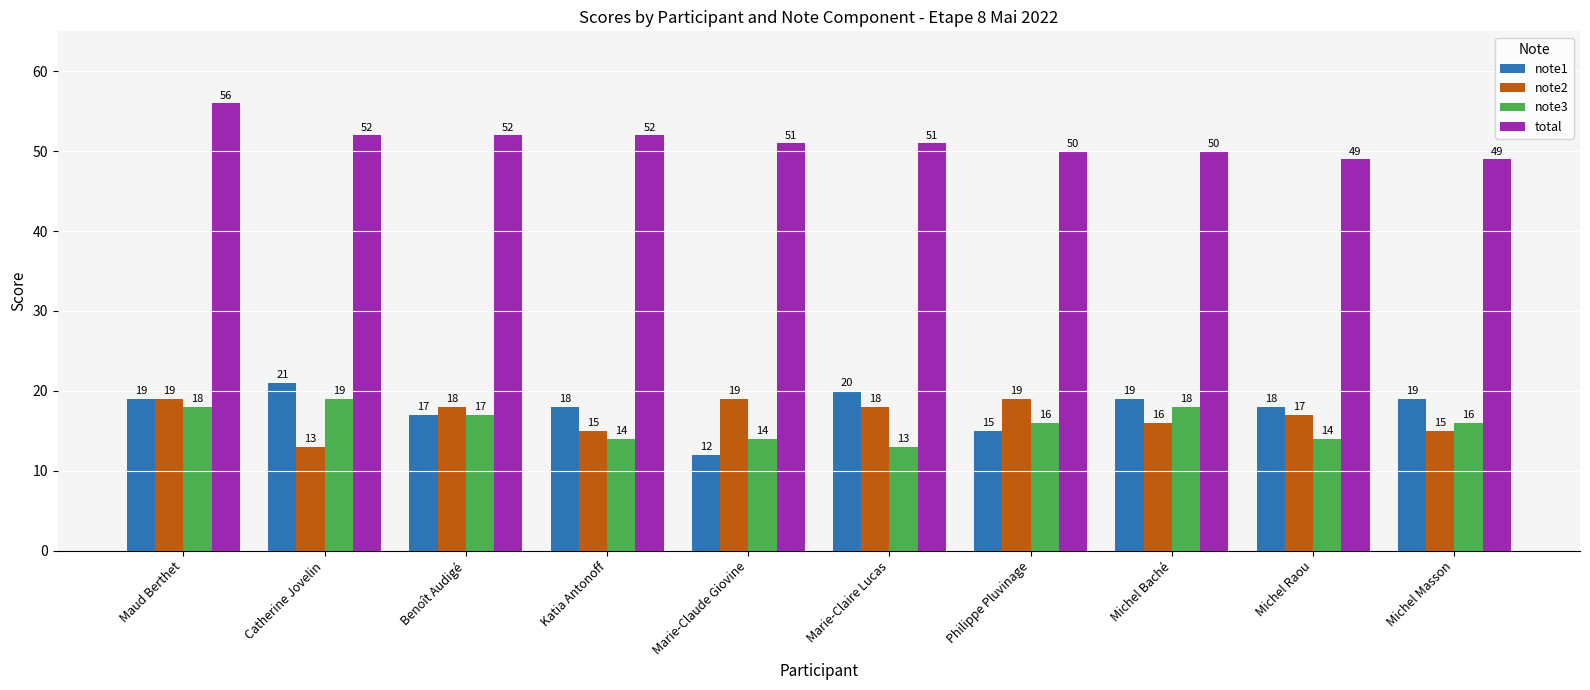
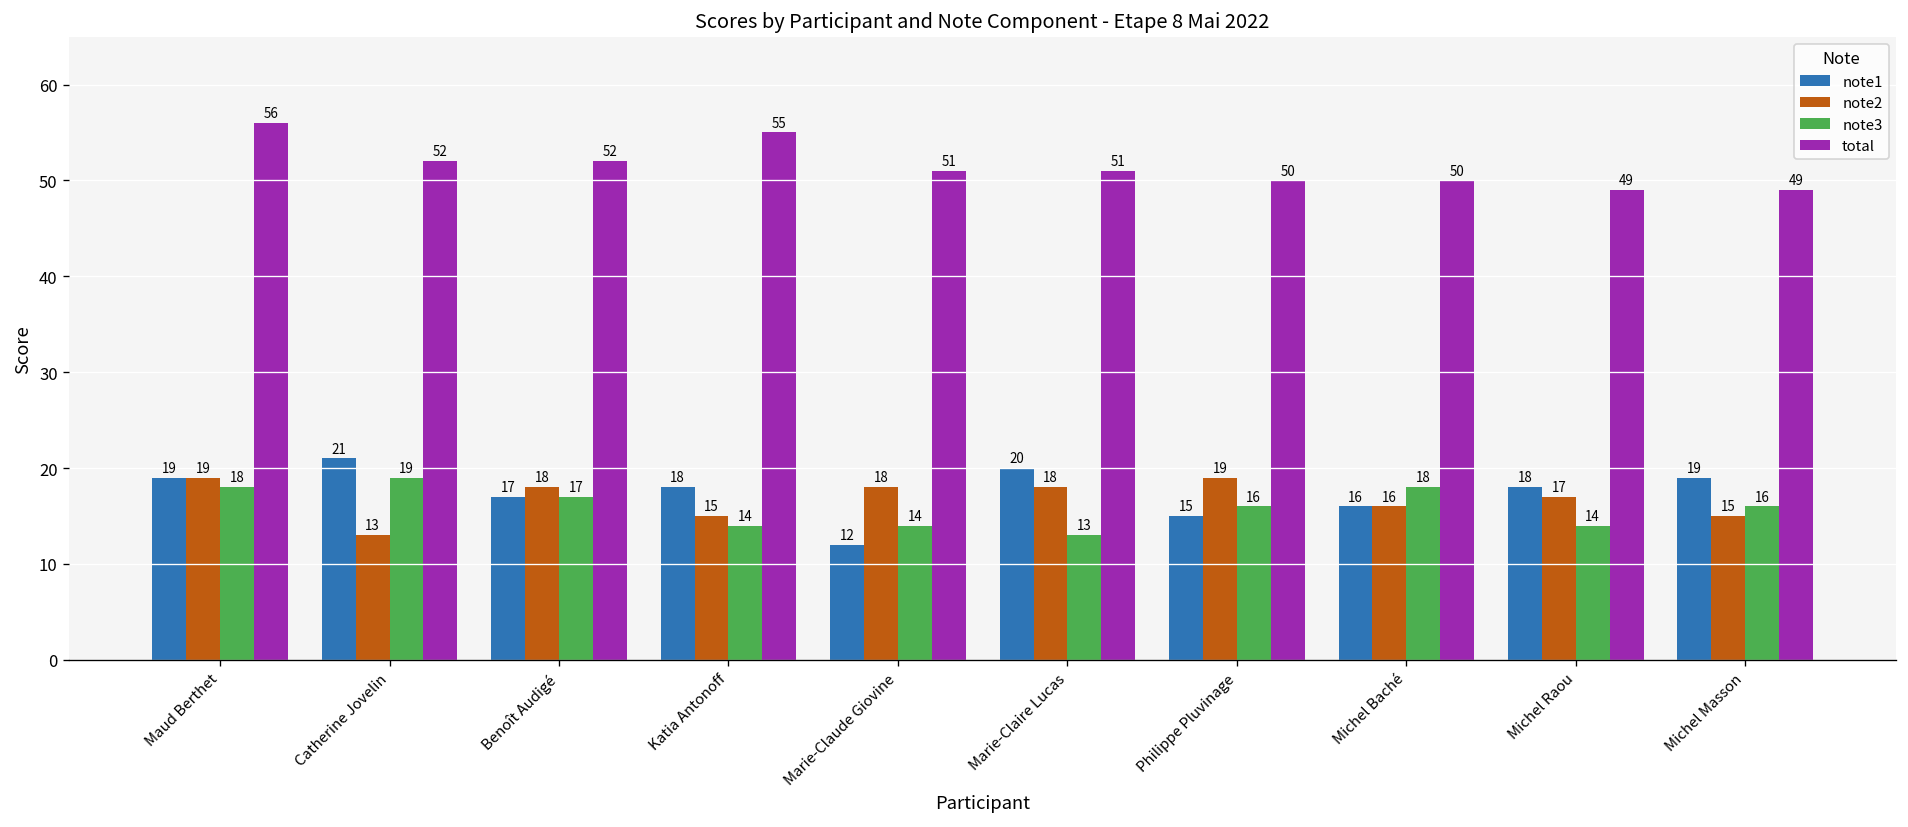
  {
    "note1": {
      "Maud Berthet": 19,
      "Catherine Jovelin": 21,
      "Benoît Audigé": 17,
      "Katia Antonoff": 18,
      "Marie-Claude Giovine": 12,
      "Marie-Claire Lucas": 20,
      "Philippe Pluvinage": 15,
-     "Michel Baché": 19,
+     "Michel Baché": 16,
      "Michel Raou": 18,
      "Michel Masson": 19
    },
    "note2": {
      "Maud Berthet": 19,
      "Catherine Jovelin": 13,
      "Benoît Audigé": 18,
      "Katia Antonoff": 15,
-     "Marie-Claude Giovine": 19,
+     "Marie-Claude Giovine": 18,
      "Marie-Claire Lucas": 18,
      "Philippe Pluvinage": 19,
      "Michel Baché": 16,
      "Michel Raou": 17,
      "Michel Masson": 15
    },
    "note3": {
      "Maud Berthet": 18,
      "Catherine Jovelin": 19,
      "Benoît Audigé": 17,
      "Katia Antonoff": 14,
      "Marie-Claude Giovine": 14,
      "Marie-Claire Lucas": 13,
      "Philippe Pluvinage": 16,
      "Michel Baché": 18,
      "Michel Raou": 14,
      "Michel Masson": 16
    },
    "total": {
      "Maud Berthet": 56,
      "Catherine Jovelin": 52,
      "Benoît Audigé": 52,
-     "Katia Antonoff": 52,
+     "Katia Antonoff": 55,
      "Marie-Claude Giovine": 51,
      "Marie-Claire Lucas": 51,
      "Philippe Pluvinage": 50,
      "Michel Baché": 50,
      "Michel Raou": 49,
      "Michel Masson": 49
    }
  }
